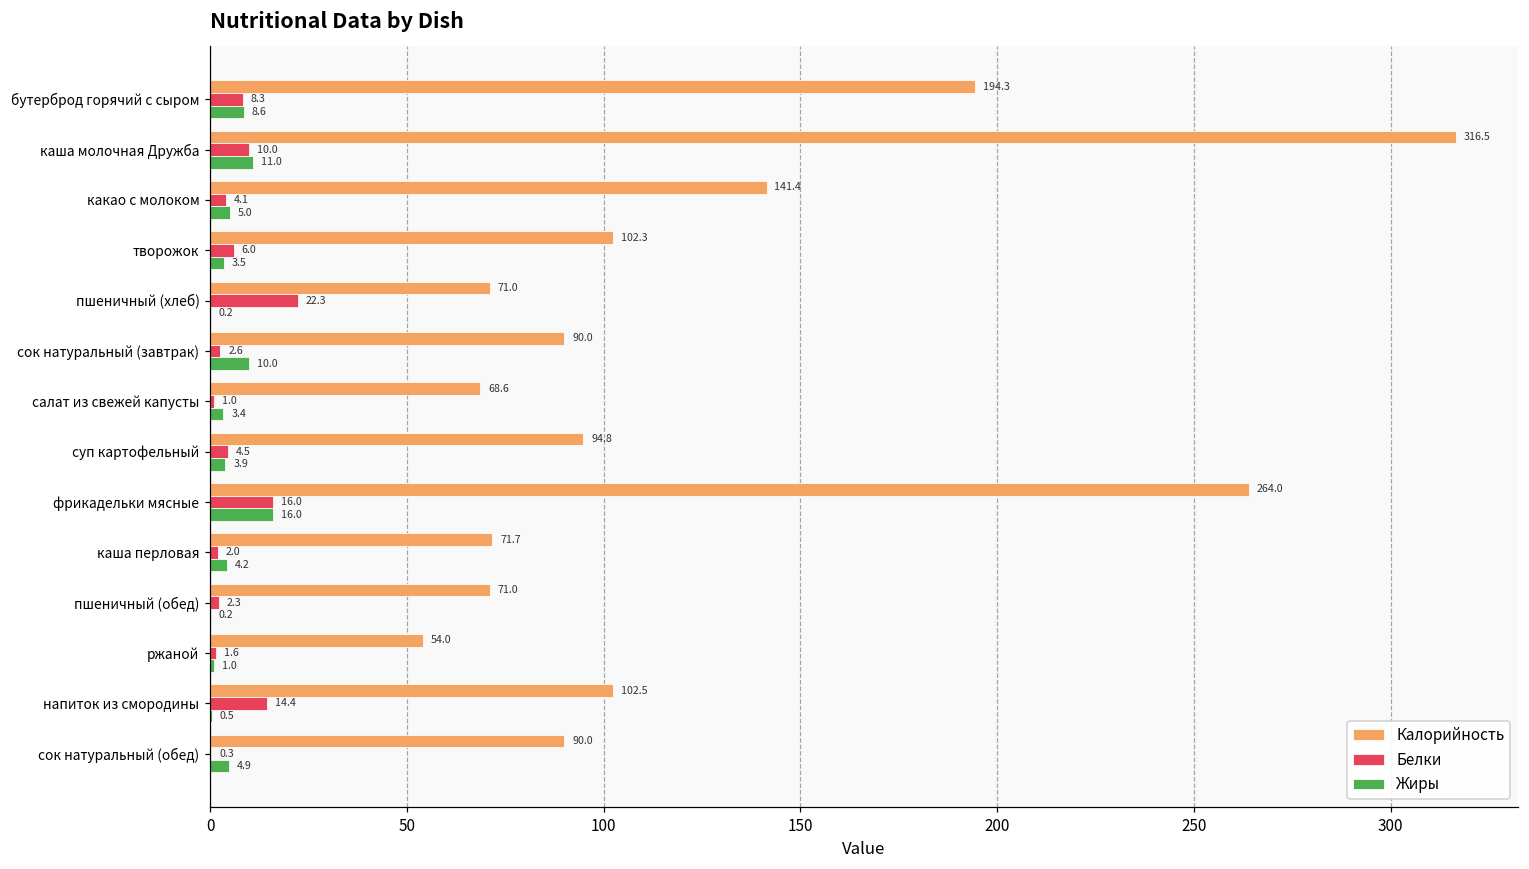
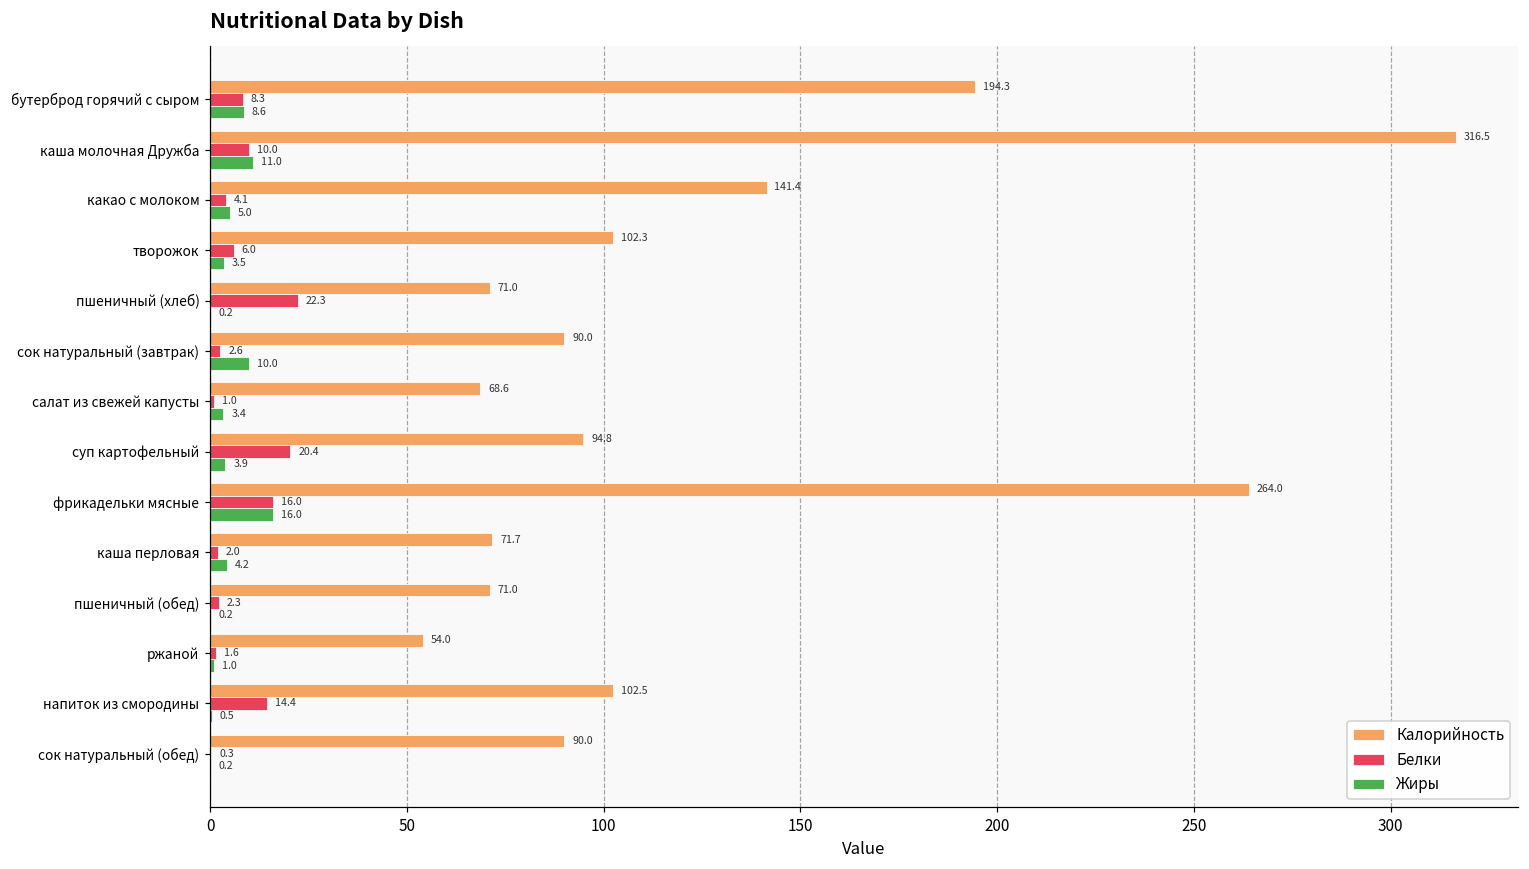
  {
    "Калорийность": {
      "бутерброд горячий с сыром": 194.3,
      "каша молочная Дружба": 316.5,
      "какао с молоком": 141.4,
      "творожок": 102.3,
      "пшеничный (хлеб)": 71.0,
      "сок натуральный (завтрак)": 90.0,
      "салат из свежей капусты": 68.6,
      "суп картофельный": 94.8,
      "фрикадельки мясные": 264.0,
      "каша перловая": 71.7,
      "пшеничный (обед)": 71.0,
      "ржаной": 54.0,
      "напиток из смородины": 102.5,
      "сок натуральный (обед)": 90.0
    },
    "Белки": {
      "бутерброд горячий с сыром": 8.3,
      "каша молочная Дружба": 10.0,
      "какао с молоком": 4.1,
      "творожок": 6.0,
      "пшеничный (хлеб)": 22.3,
      "сок натуральный (завтрак)": 2.6,
      "салат из свежей капусты": 1.0,
-     "суп картофельный": 4.5,
+     "суп картофельный": 20.4,
      "фрикадельки мясные": 16.0,
      "каша перловая": 2.0,
      "пшеничный (обед)": 2.3,
      "ржаной": 1.6,
      "напиток из смородины": 14.4,
      "сок натуральный (обед)": 0.3
    },
    "Жиры": {
      "бутерброд горячий с сыром": 8.6,
      "каша молочная Дружба": 11.0,
      "какао с молоком": 5.0,
      "творожок": 3.5,
      "пшеничный (хлеб)": 0.2,
      "сок натуральный (завтрак)": 10.0,
      "салат из свежей капусты": 3.4,
      "суп картофельный": 3.9,
      "фрикадельки мясные": 16.0,
      "каша перловая": 4.2,
      "пшеничный (обед)": 0.2,
      "ржаной": 1.0,
      "напиток из смородины": 0.5,
-     "сок натуральный (обед)": 4.9
+     "сок натуральный (обед)": 0.2
    }
  }
